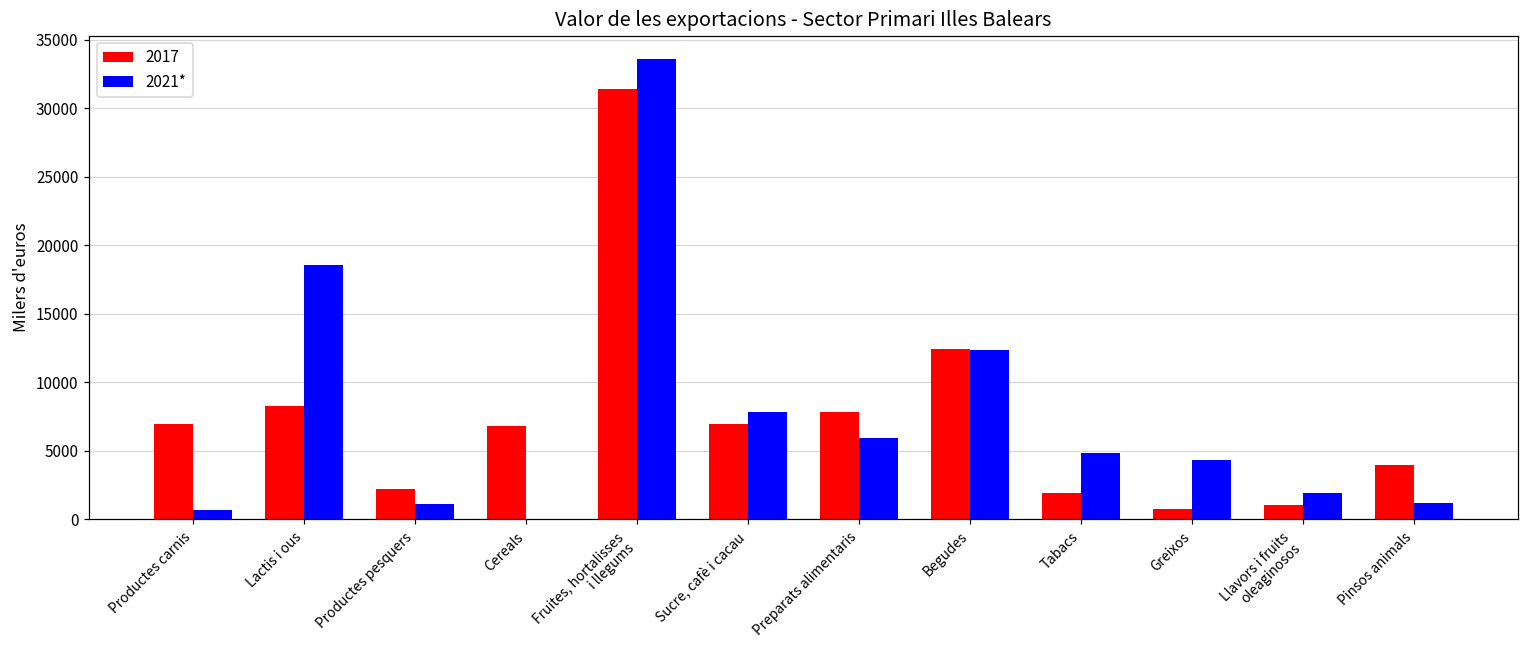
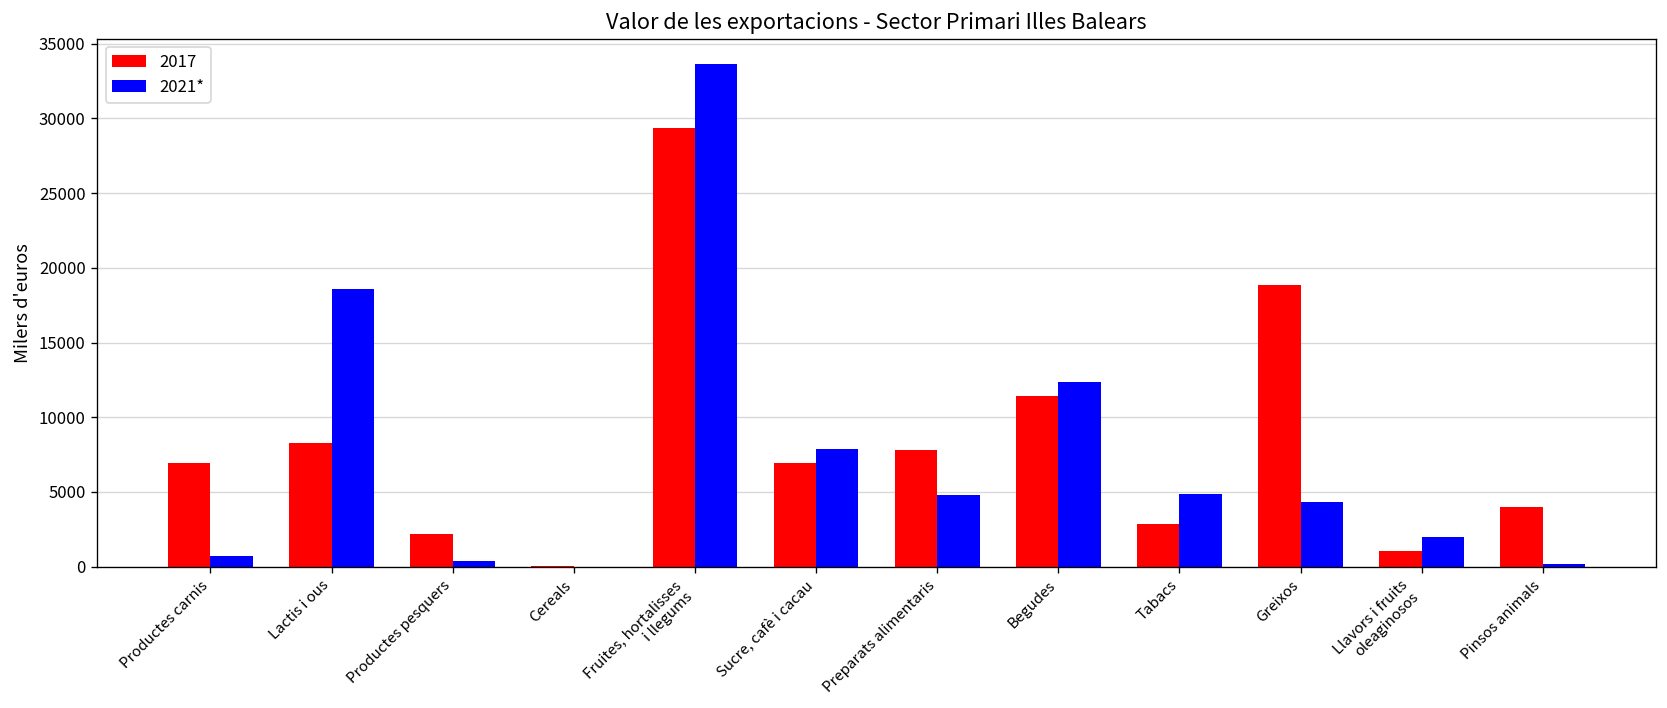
  {
    "2017": {
      "Productes carnis": 7000,
      "Lactis i ous": 8300,
      "Productes pesquers": 2200,
-     "Cereals": 6800,
-     "Fruites, hortalisses i llegums": 31400,
+     "Cereals": 0,
+     "Fruites, hortalisses i llegums": 29400,
      "Sucre, cafè i cacau": 7000,
      "Preparats alimentaris": 7800,
-     "Begudes": 12400,
-     "Tabacs": 1900,
-     "Greixos": 800,
+     "Begudes": 11400,
+     "Tabacs": 2900,
+     "Greixos": 18900,
      "Llavors i fruits oleaginosos": 1000,
      "Pinsos animals": 4000
    },
    "2021*": {
      "Productes carnis": 700,
      "Lactis i ous": 18600,
-     "Productes pesquers": 1100,
+     "Productes pesquers": 400,
      "Fruites, hortalisses i llegums": 33600,
      "Sucre, cafè i cacau": 7900,
-     "Preparats alimentaris": 6000,
+     "Preparats alimentaris": 4800,
      "Begudes": 12400,
      "Tabacs": 4800,
      "Greixos": 4300,
      "Llavors i fruits oleaginosos": 2000,
-     "Pinsos animals": 1200
+     "Pinsos animals": 200
    }
  }
